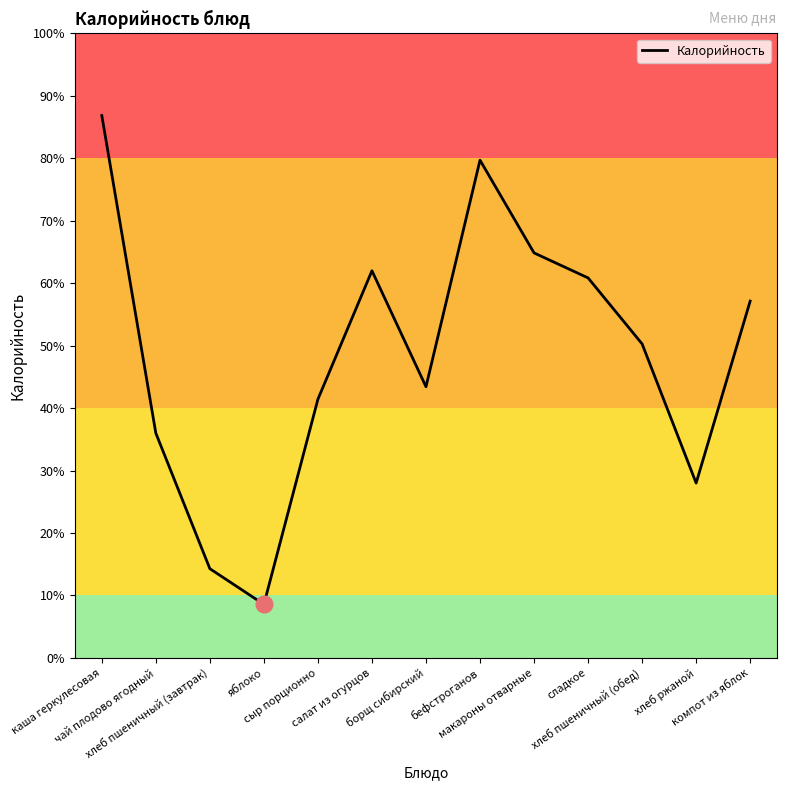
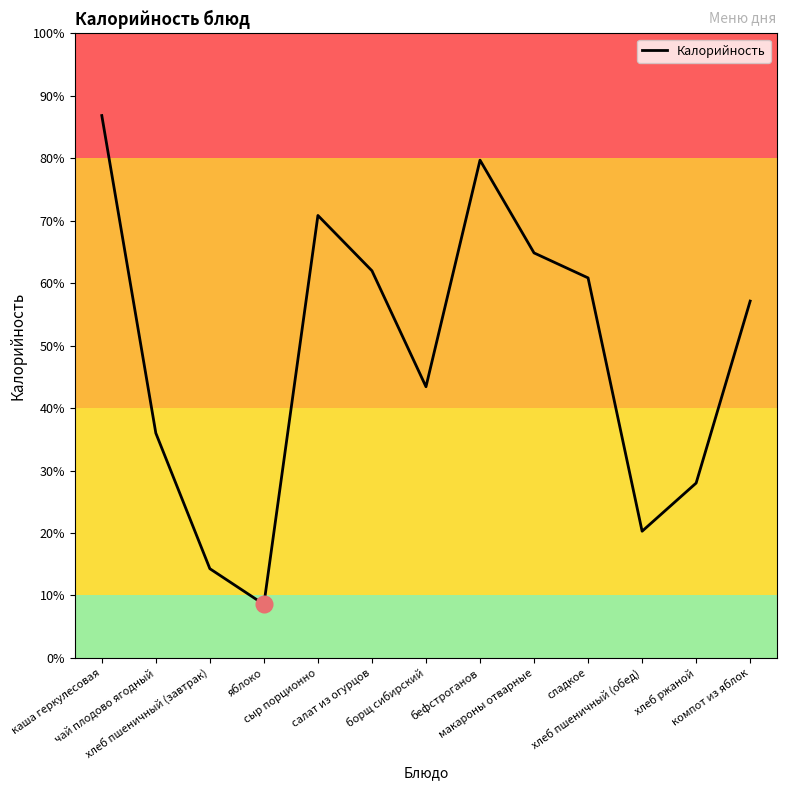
  {
    "Калорийность": {
      "каша геркулесовая": "87%",
      "чай плодово ягодный": "36%",
      "хлеб пшеничный (завтрак)": "14%",
-     "сыр порционно": "41%",
+     "сыр порционно": "71%",
      "салат из огурцов": "62%",
      "борщ сибирский": "43%",
      "бефстроганов": "80%",
      "макароны отварные": "65%",
      "сладкое": "61%",
-     "хлеб пшеничный (обед)": "50%",
+     "хлеб пшеничный (обед)": "20%",
      "хлеб ржаной": "28%",
      "компот из яблок": "57%"
    }
  }
